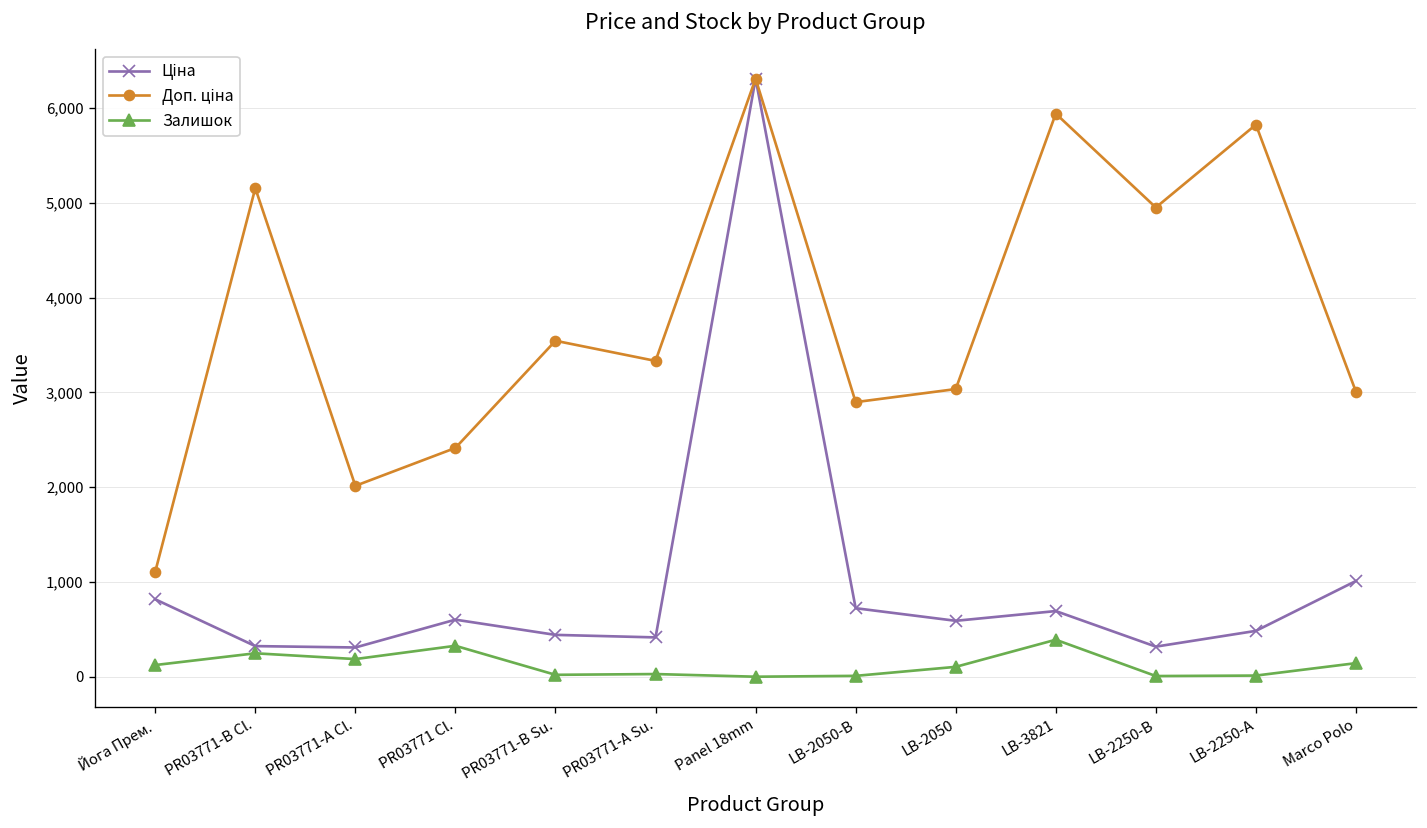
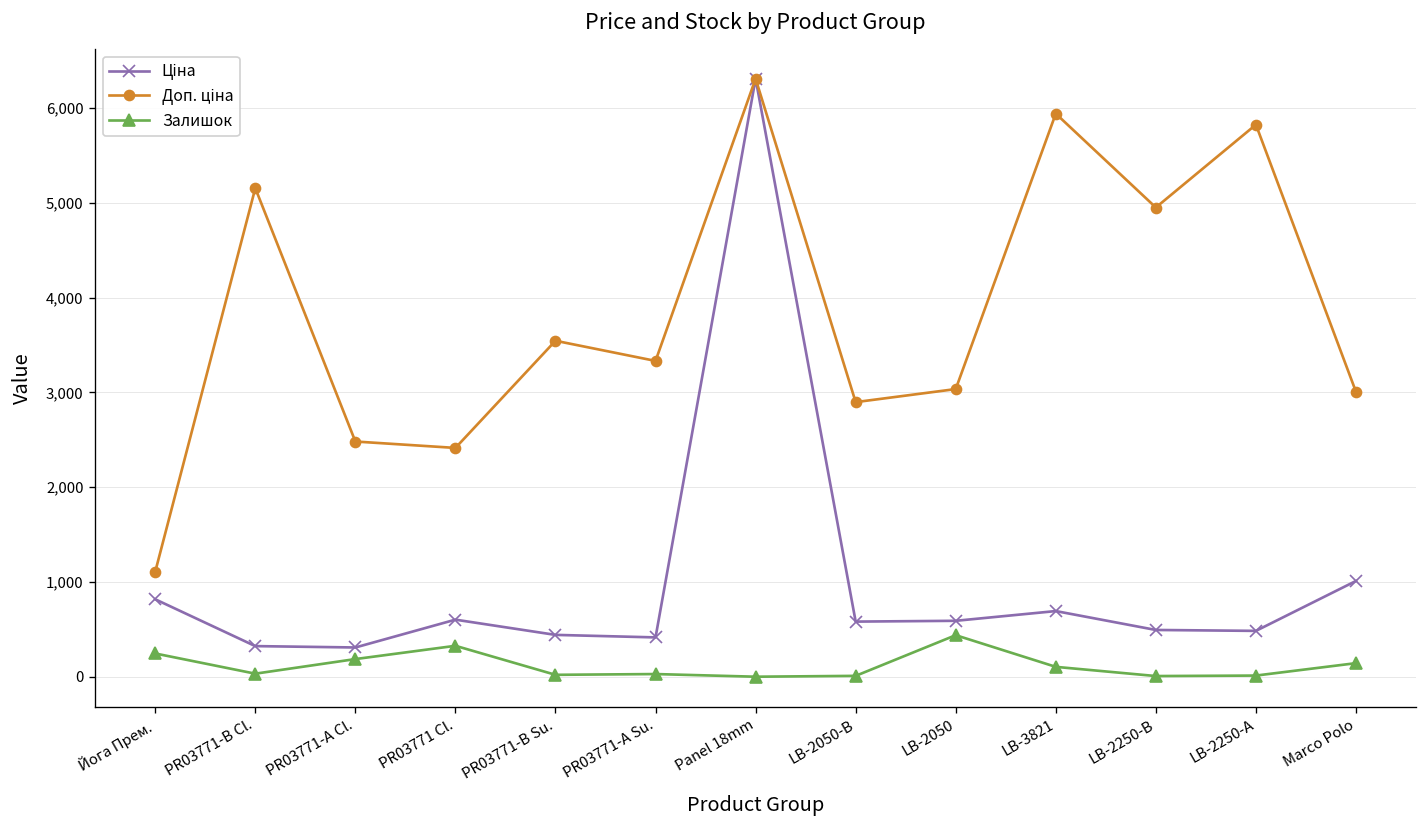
  {
    "Ціна": {
      "Йога Прем.": "800",
      "PR03771-B Cl.": "300",
      "PR03771-А Cl.": "300",
      "PR03771 Cl.": "600",
      "PR03771-B Su.": "400",
      "PR03771-А Su.": "400",
-     "LB-2050-В": "700",
+     "LB-2050-В": "600",
      "LB-2050": "600",
      "LB-3821": "700",
-     "LB-2250-В": "300",
+     "LB-2250-В": "500",
      "LB-2250-А": "500",
      "Marco Polo": "1,000"
    },
    "Доп. ціна": {
      "Йога Прем.": "1,100",
      "PR03771-B Cl.": "5,200",
-     "PR03771-А Cl.": "2,000",
+     "PR03771-А Cl.": "2,500",
      "PR03771 Cl.": "2,400",
      "PR03771-B Su.": "3,500",
      "PR03771-А Su.": "3,300",
      "LB-2050-В": "2,900",
      "LB-2050": "3,000",
      "LB-3821": "5,900",
      "LB-2250-В": "5,000",
      "LB-2250-А": "5,800",
      "Marco Polo": "3,000"
    },
    "Залишок": {
-     "Йога Прем.": "100",
-     "PR03771-B Cl.": "200",
+     "Йога Прем.": "200",
+     "PR03771-B Cl.": "0",
      "PR03771-А Cl.": "200",
      "PR03771 Cl.": "300",
      "PR03771-B Su.": "0",
      "PR03771-А Su.": "0",
      "Panel 18mm": "0",
      "LB-2050-В": "0",
-     "LB-2050": "100",
-     "LB-3821": "400",
+     "LB-2050": "400",
+     "LB-3821": "100",
      "LB-2250-В": "0",
      "LB-2250-А": "0",
      "Marco Polo": "100"
    }
  }
